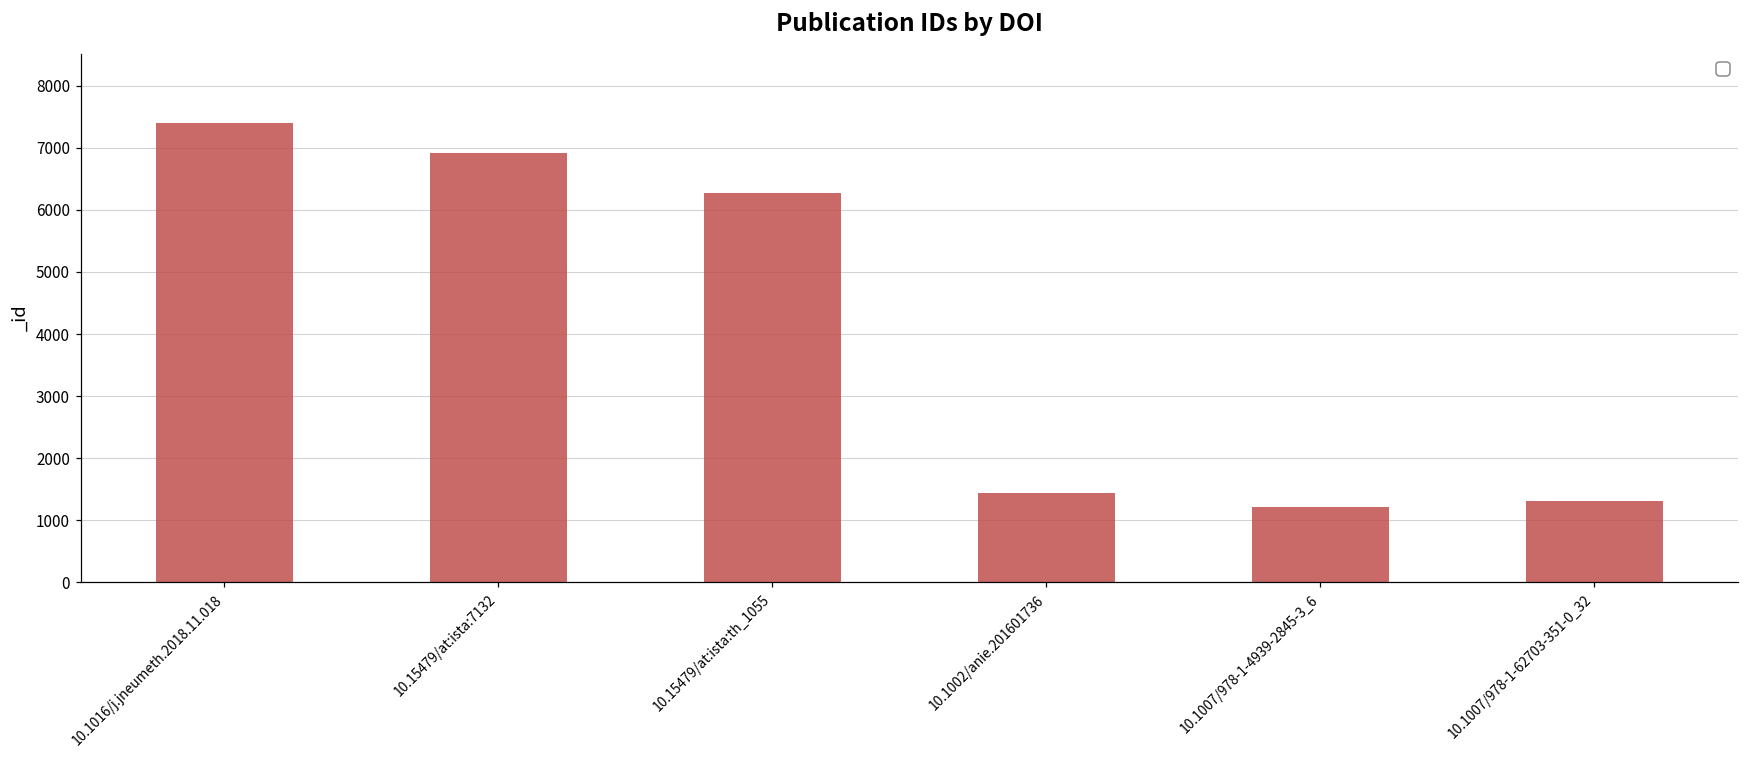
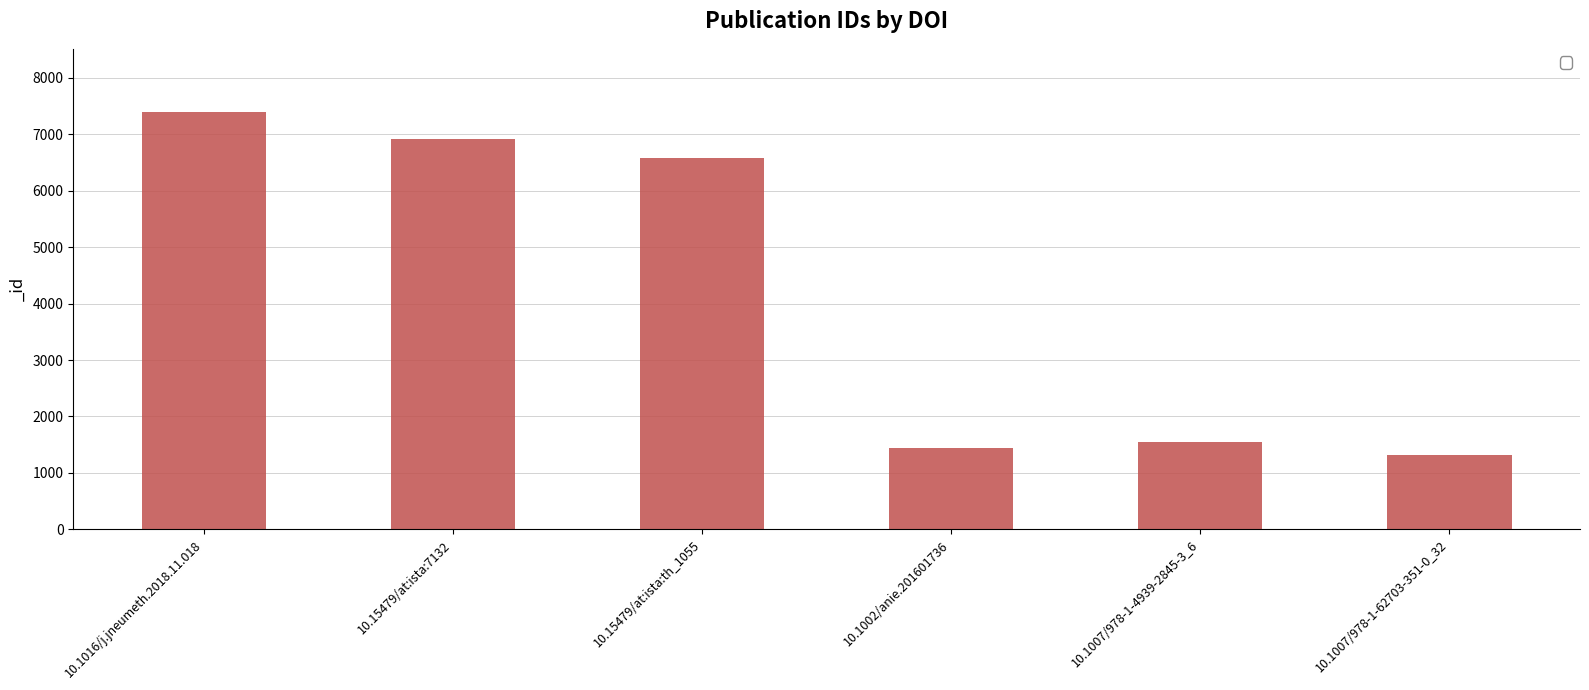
  {
    "10.1016/j.jneumeth.2018.11.018": 7400,
    "10.15479/at:ista:7132": 6900,
-   "10.15479/at:ista:th_1055": 6300,
+   "10.15479/at:ista:th_1055": 6600,
    "10.1002/anie.201601736": 1400,
-   "10.1007/978-1-4939-2845-3_6": 1200,
+   "10.1007/978-1-4939-2845-3_6": 1500,
    "10.1007/978-1-62703-351-0_32": 1300
  }
